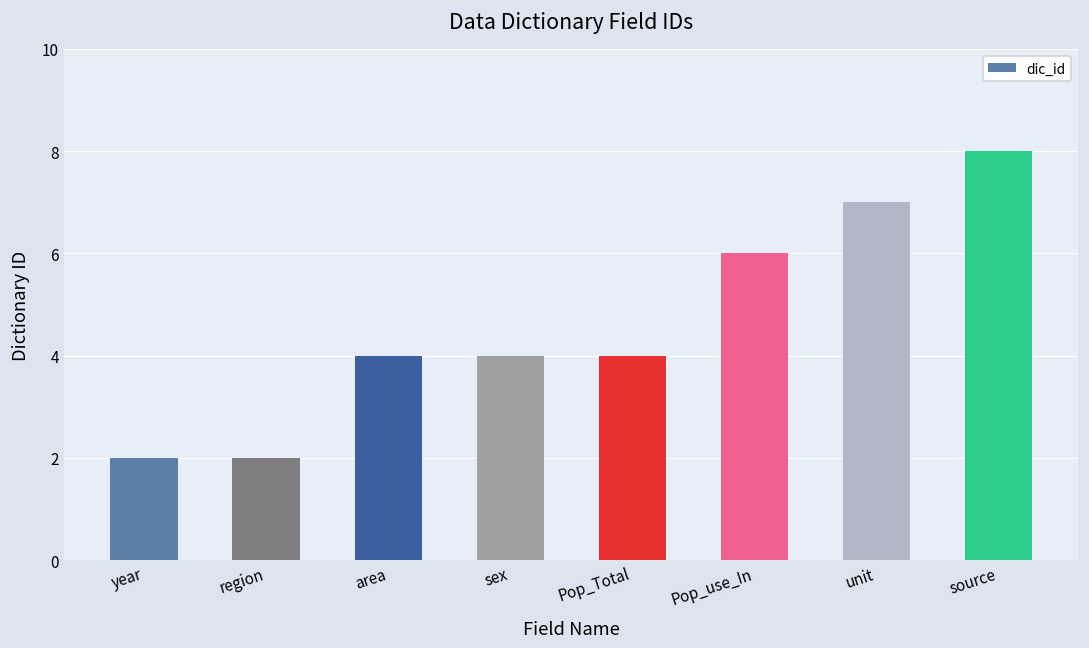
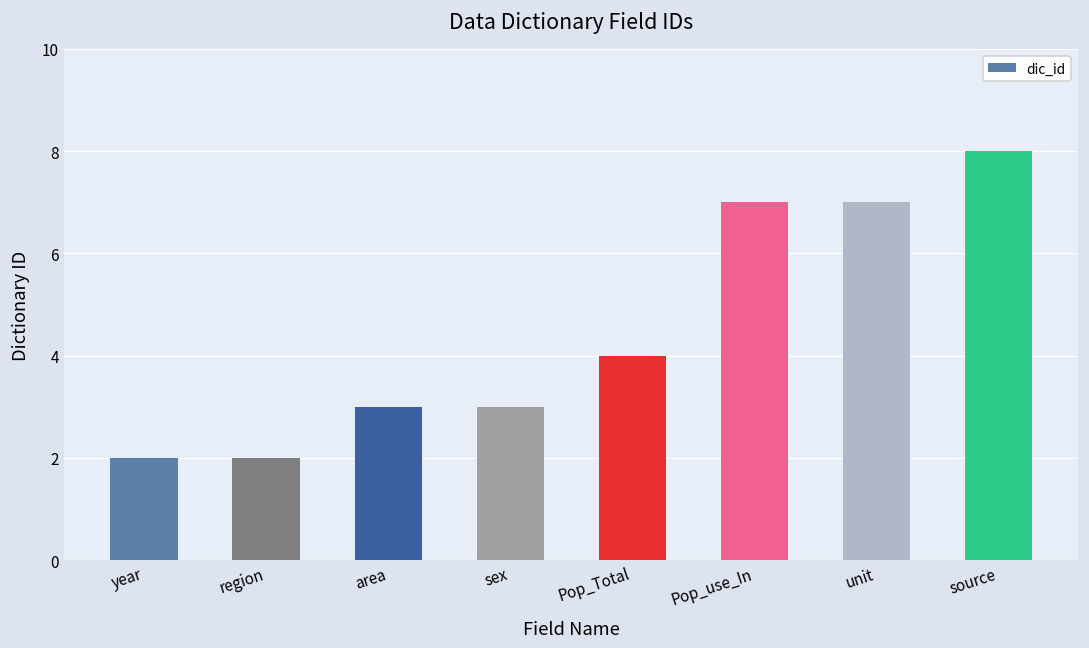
  {
    "year": 2,
    "region": 2,
-   "area": 4,
-   "sex": 4,
+   "area": 3,
+   "sex": 3,
    "Pop_Total": 4,
-   "Pop_use_In": 6,
+   "Pop_use_In": 7,
    "unit": 7,
    "source": 8
  }
